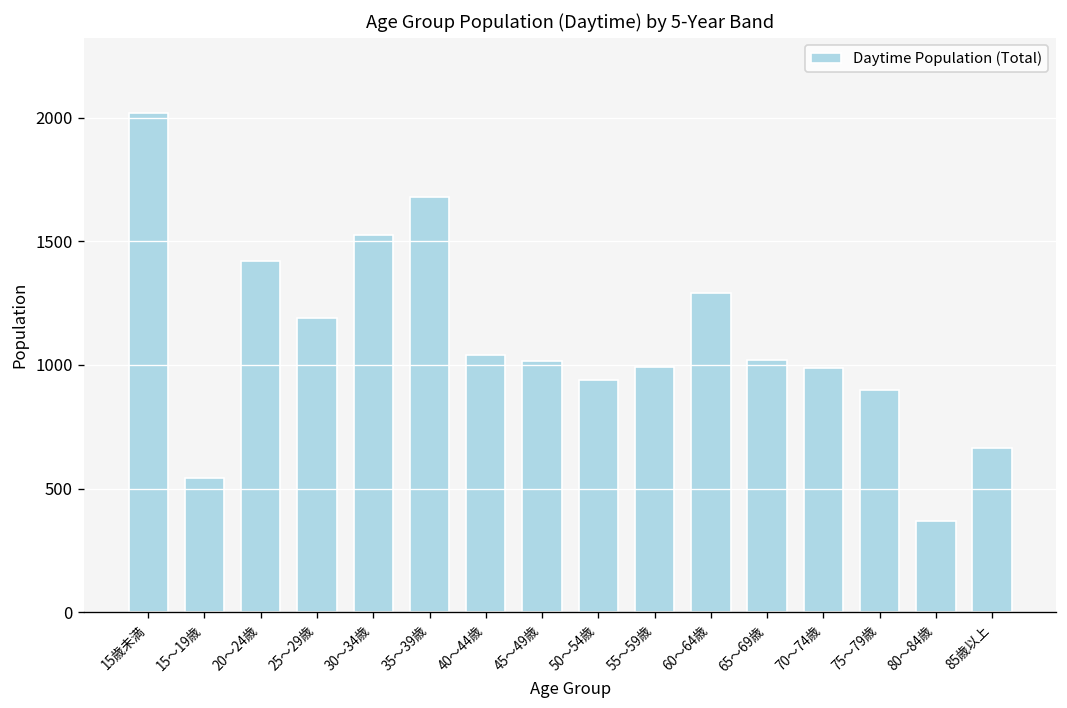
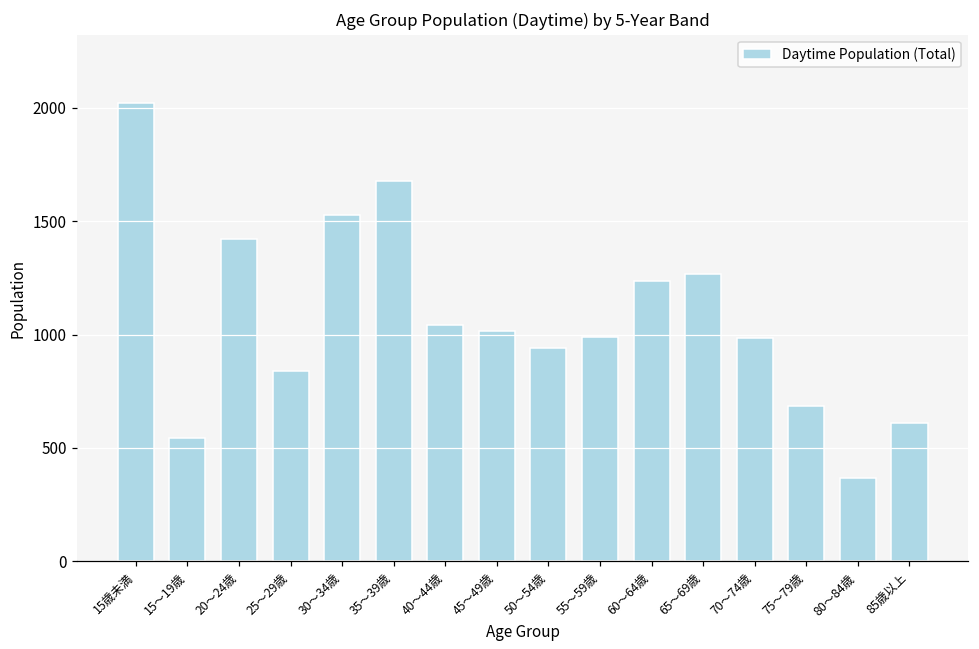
  {
    "15歳未満": 2020,
    "15～19歳": 550,
    "20～24歳": 1420,
-   "25～29歳": 1190,
+   "25～29歳": 840,
    "30～34歳": 1530,
    "35～39歳": 1680,
    "40～44歳": 1040,
    "45～49歳": 1020,
    "50～54歳": 940,
    "55～59歳": 990,
-   "60～64歳": 1290,
-   "65～69歳": 1020,
+   "60～64歳": 1230,
+   "65～69歳": 1270,
    "70～74歳": 990,
-   "75～79歳": 900,
+   "75～79歳": 690,
    "80～84歳": 370,
-   "85歳以上": 670
+   "85歳以上": 610
  }
